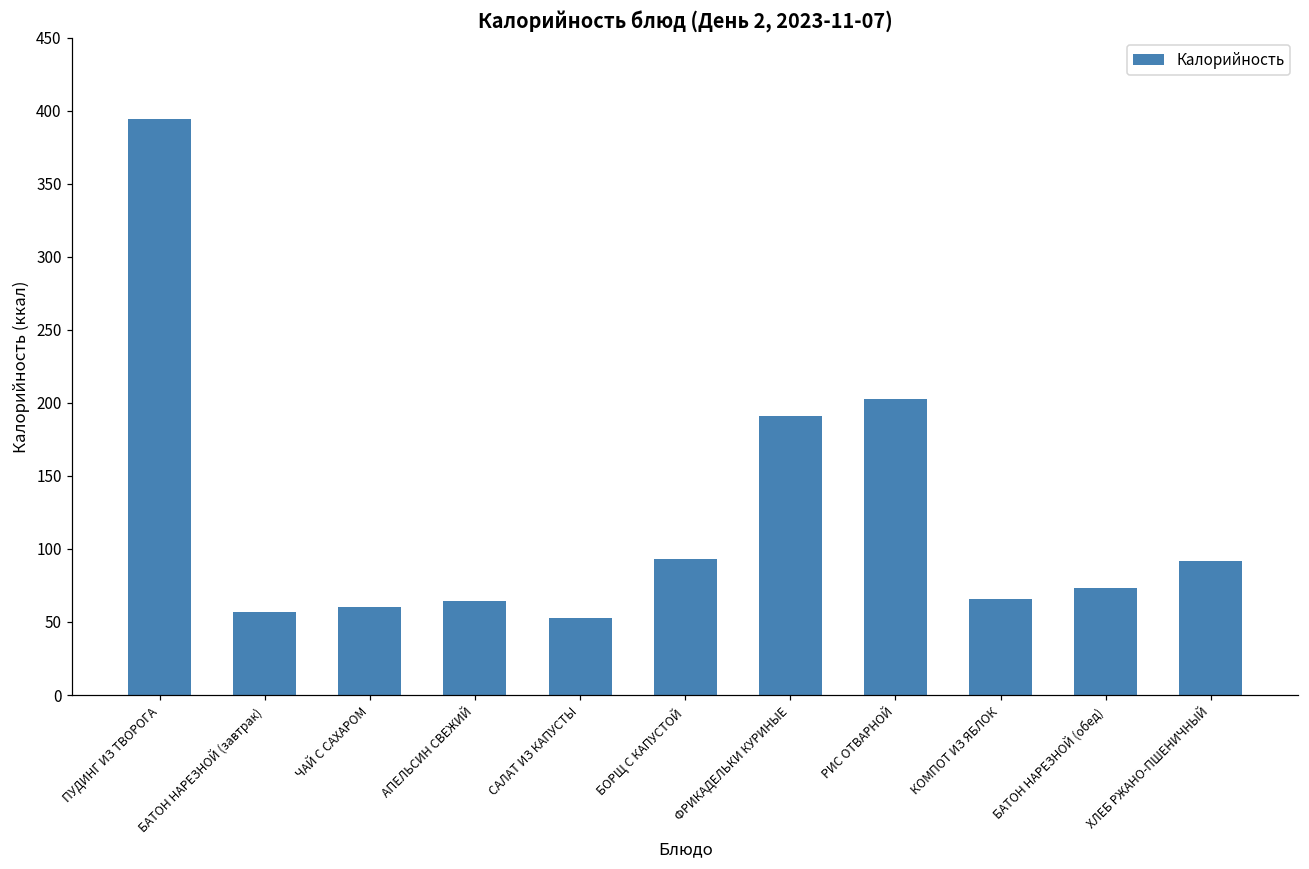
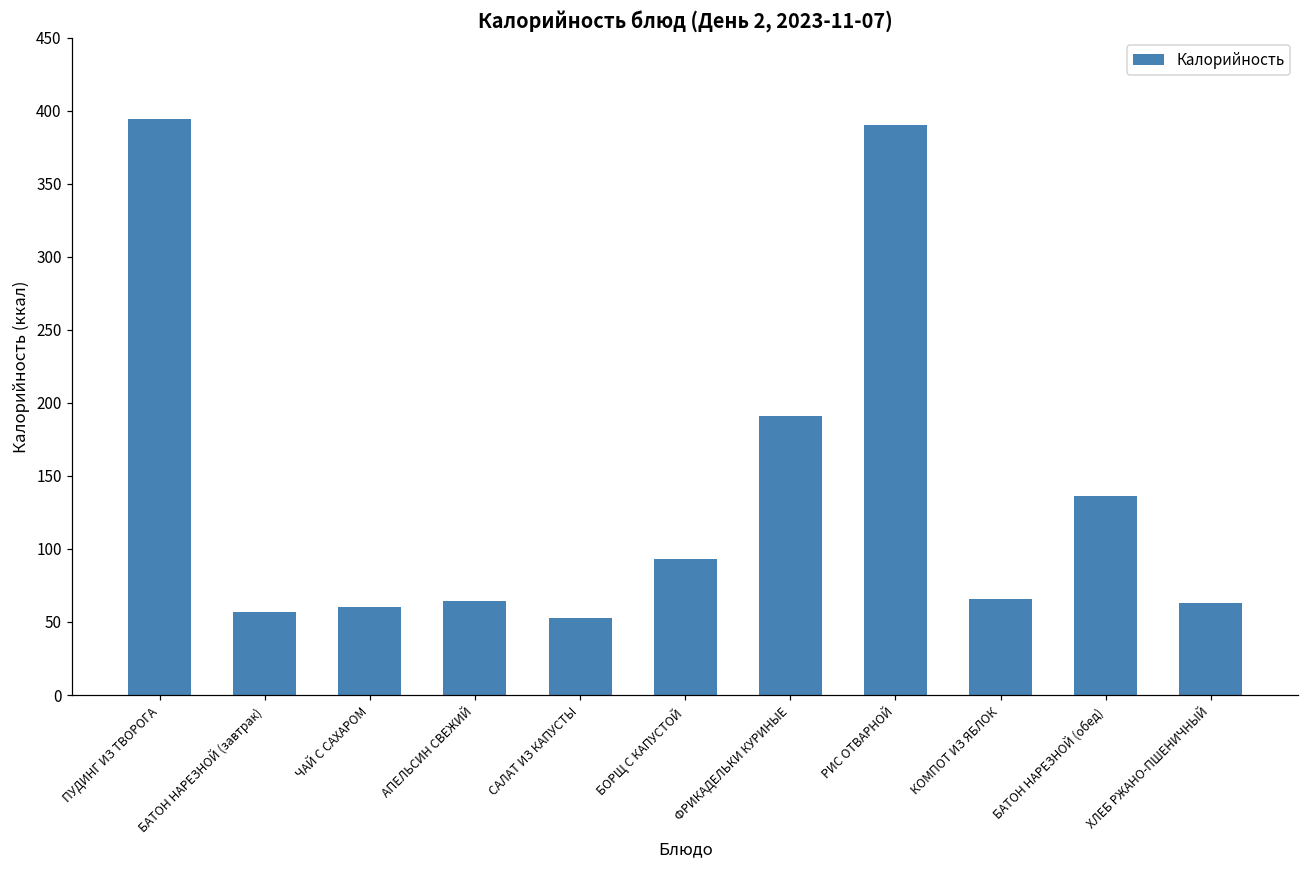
  {
    "ПУДИНГ ИЗ ТВОРОГА": 394,
    "БАТОН НАРЕЗНОЙ (завтрак)": 57,
    "ЧАЙ С САХАРОМ": 60,
    "АПЕЛЬСИН СВЕЖИЙ": 64,
    "САЛАТ ИЗ КАПУСТЫ": 53,
    "БОРЩ С КАПУСТОЙ": 93,
    "ФРИКАДЕЛЬКИ КУРИНЫЕ": 191,
-   "РИС ОТВАРНОЙ": 203,
+   "РИС ОТВАРНОЙ": 390,
    "КОМПОТ ИЗ ЯБЛОК": 66,
-   "БАТОН НАРЕЗНОЙ (обед)": 73,
-   "ХЛЕБ РЖАНО-ПШЕНИЧНЫЙ": 92
+   "БАТОН НАРЕЗНОЙ (обед)": 136,
+   "ХЛЕБ РЖАНО-ПШЕНИЧНЫЙ": 63
  }
